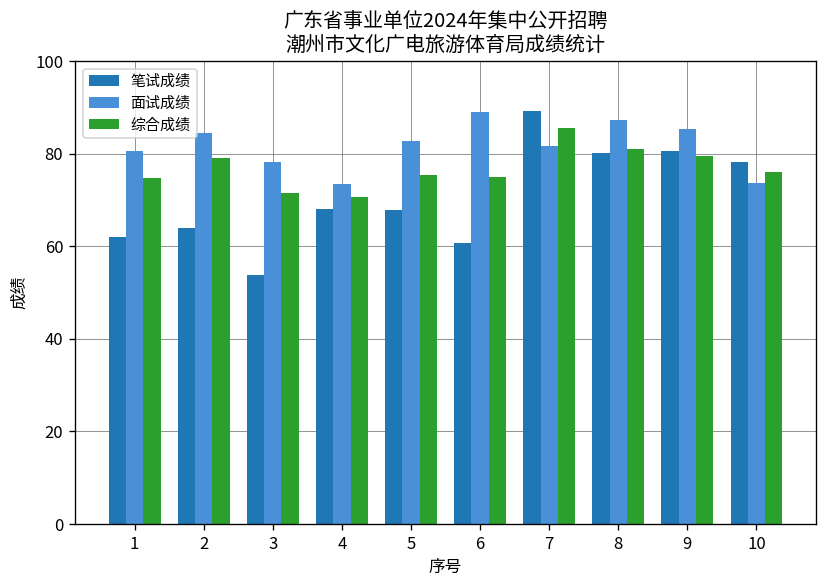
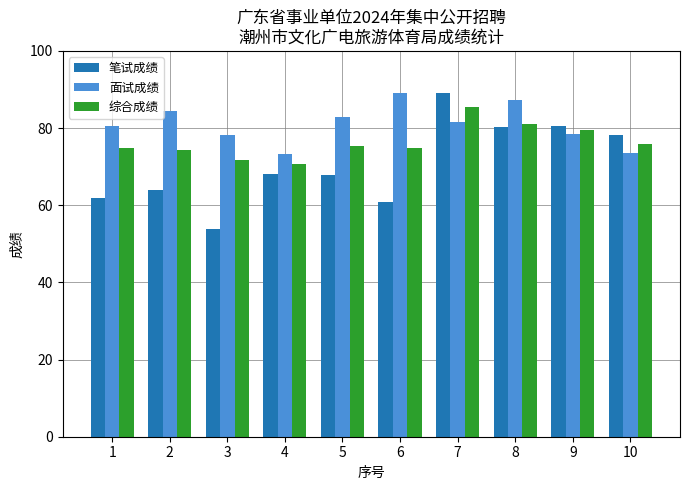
  {
    "笔试成绩": {
      "1": 62,
      "2": 64,
      "3": 54,
      "4": 68,
      "5": 68,
      "6": 61,
      "7": 89,
      "8": 80,
      "9": 81,
      "10": 78
    },
    "面试成绩": {
      "1": 81,
      "2": 85,
      "3": 78,
      "4": 73,
      "5": 83,
      "6": 89,
      "7": 82,
      "8": 87,
-     "9": 85,
+     "9": 78,
      "10": 74
    },
    "综合成绩": {
      "1": 75,
-     "2": 79,
+     "2": 74,
      "3": 72,
      "4": 71,
      "5": 75,
      "6": 75,
      "7": 85,
      "8": 81,
      "9": 79,
      "10": 76
    }
  }
